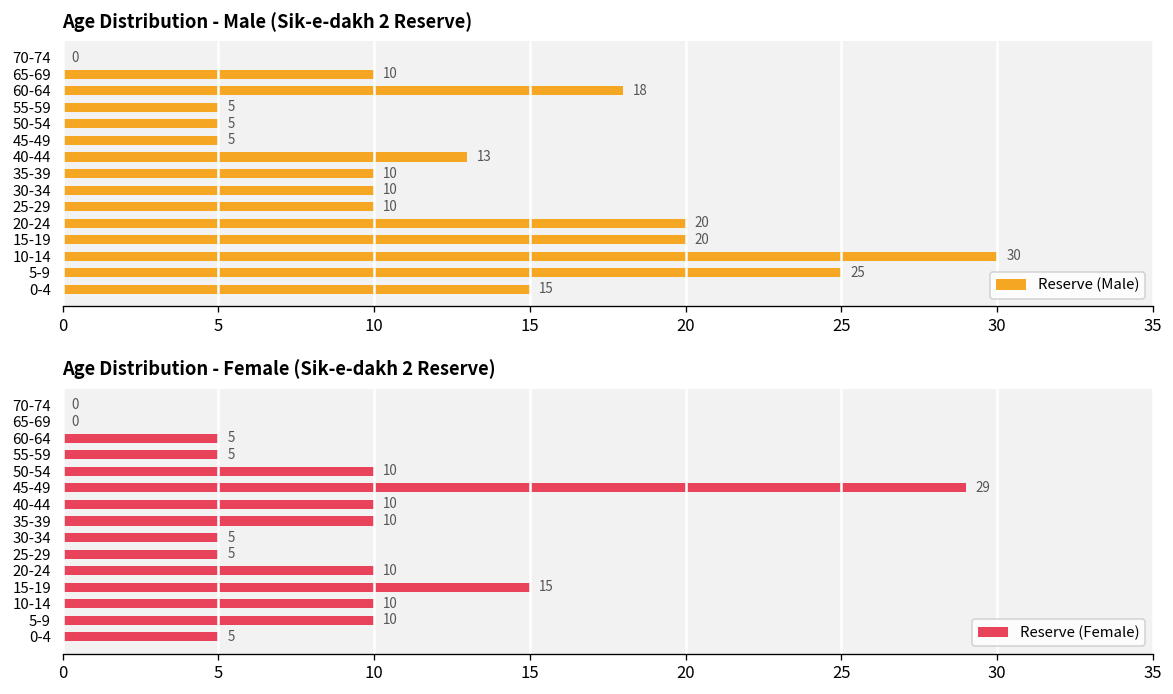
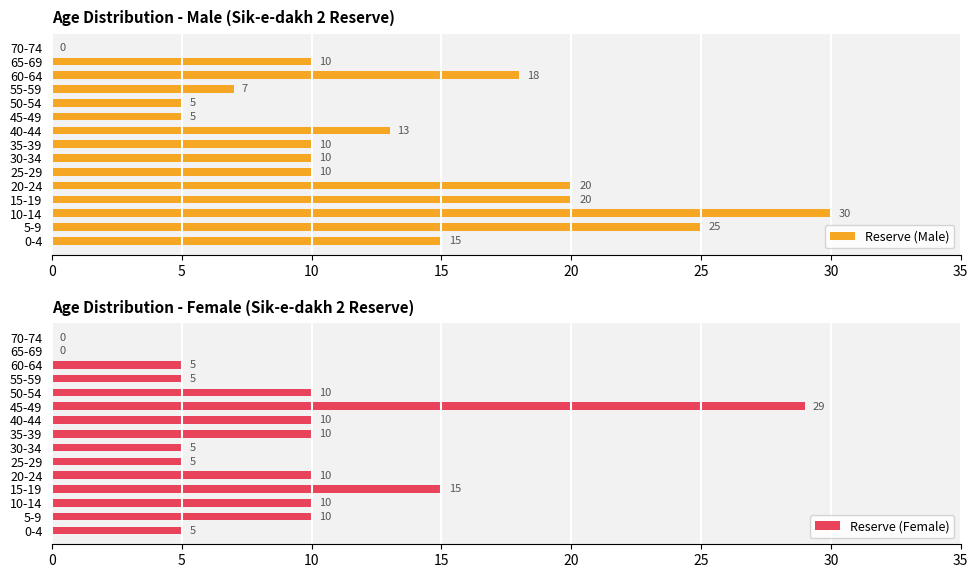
  {
    "Age Distribution - Male (Sik-e-dakh 2 Reserve)": {
      "70-74": 0,
      "65-69": 10,
      "60-64": 18,
-     "55-59": 5,
+     "55-59": 7,
      "50-54": 5,
      "45-49": 5,
      "40-44": 13,
      "35-39": 10,
      "30-34": 10,
      "25-29": 10,
      "20-24": 20,
      "15-19": 20,
      "10-14": 30,
      "5-9": 25,
      "0-4": 15
    },
    "Age Distribution - Female (Sik-e-dakh 2 Reserve)": {
      "70-74": 0,
      "65-69": 0,
      "60-64": 5,
      "55-59": 5,
      "50-54": 10,
      "45-49": 29,
      "40-44": 10,
      "35-39": 10,
      "30-34": 5,
      "25-29": 5,
      "20-24": 10,
      "15-19": 15,
      "10-14": 10,
      "5-9": 10,
      "0-4": 5
    }
  }
